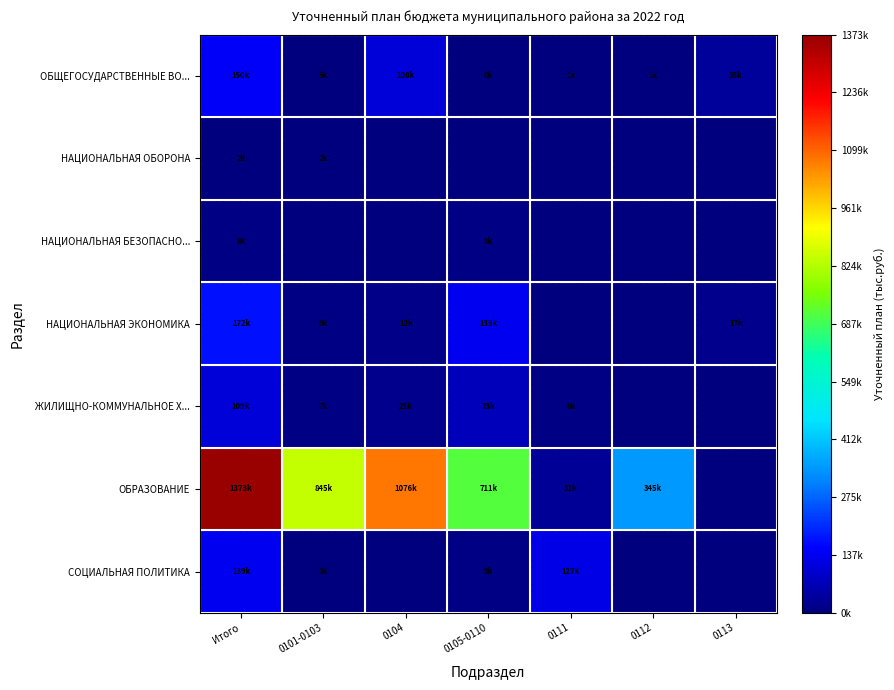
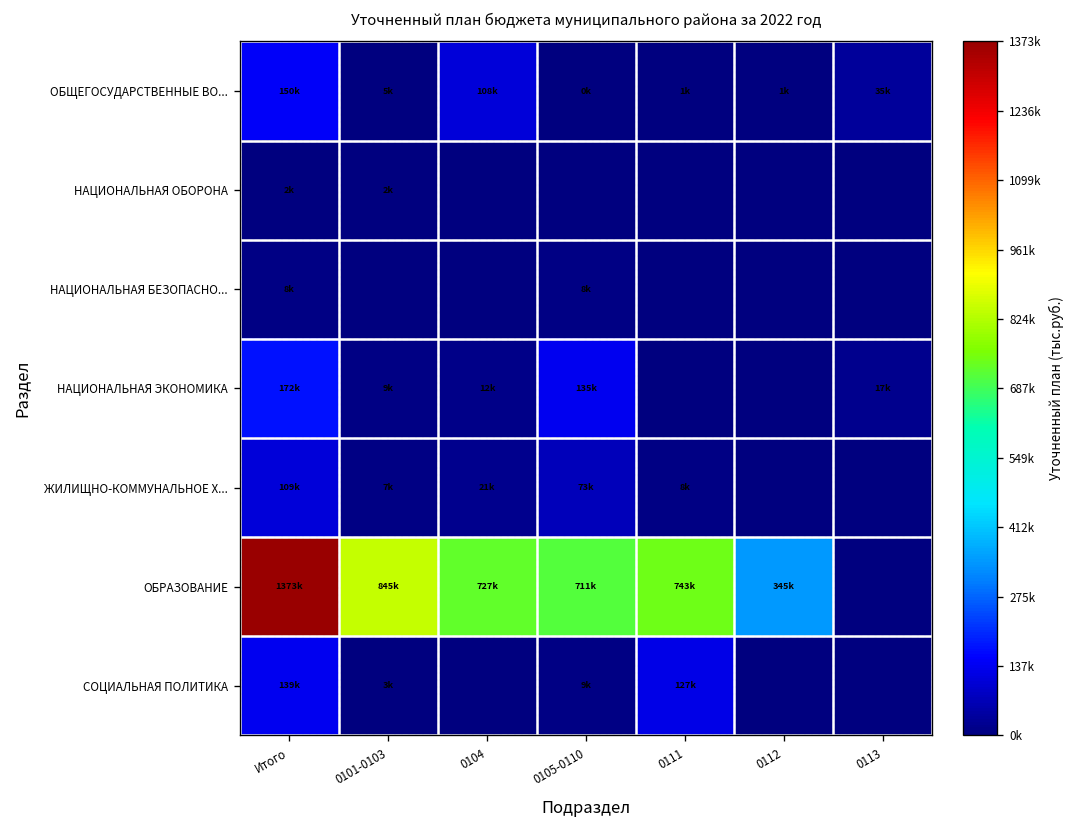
  {
    "ОБЩЕГОСУДАРСТВЕННЫЕ ВО...": {
      "Итого": "150k",
      "0101-0103": "5k",
      "0104": "108k",
      "0105-0110": "0k",
      "0111": "1k",
      "0112": "1k",
      "0113": "35k"
    },
    "НАЦИОНАЛЬНАЯ ОБОРОНА": {
      "Итого": "2k",
      "0101-0103": "2k"
    },
    "НАЦИОНАЛЬНАЯ БЕЗОПАСНО...": {
      "Итого": "8k",
      "0105-0110": "8k"
    },
    "НАЦИОНАЛЬНАЯ ЭКОНОМИКА": {
      "Итого": "172k",
      "0101-0103": "9k",
      "0104": "12k",
      "0105-0110": "135k",
      "0113": "17k"
    },
    "ЖИЛИЩНО-КОММУНАЛЬНОЕ Х...": {
      "Итого": "109k",
      "0101-0103": "7k",
      "0104": "21k",
      "0105-0110": "73k",
      "0111": "8k"
    },
    "ОБРАЗОВАНИЕ": {
      "Итого": "1373k",
      "0101-0103": "845k",
-     "0104": "1076k",
+     "0104": "727k",
      "0105-0110": "711k",
-     "0111": "31k",
+     "0111": "743k",
      "0112": "345k"
    },
    "СОЦИАЛЬНАЯ ПОЛИТИКА": {
      "Итого": "139k",
      "0101-0103": "3k",
      "0105-0110": "9k",
      "0111": "127k"
    }
  }
